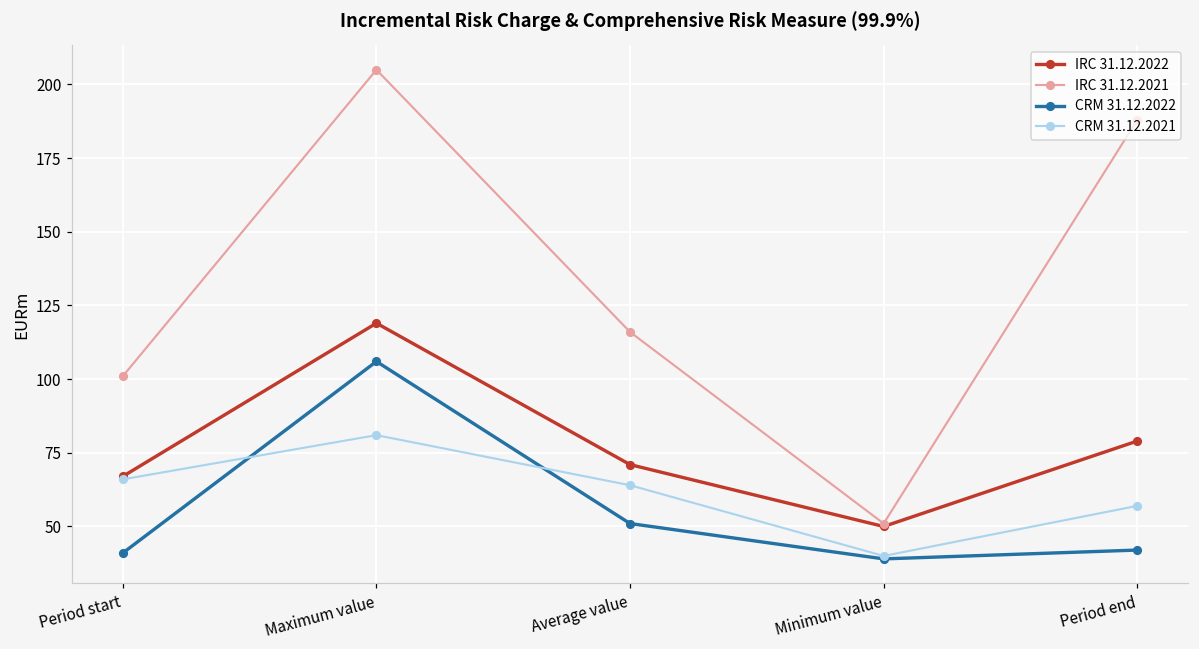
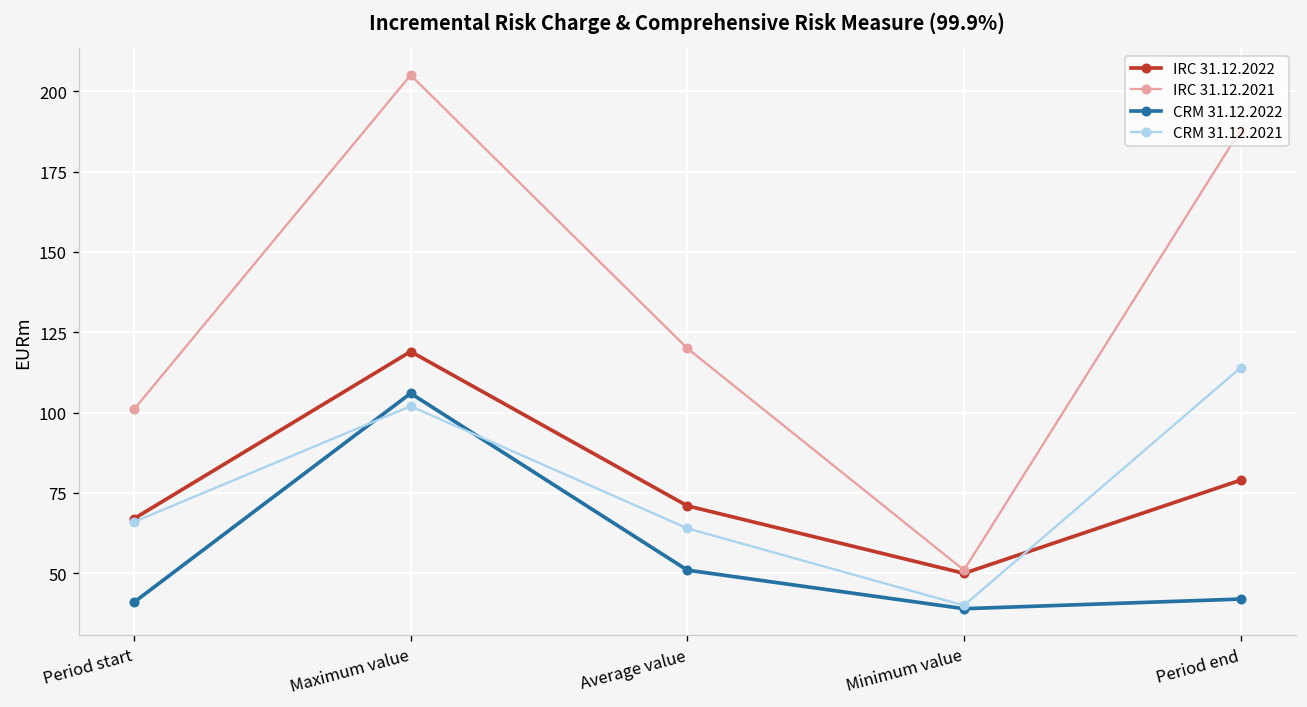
  {
    "IRC 31.12.2022": {
      "Period start": 67,
      "Maximum value": 119,
      "Average value": 71,
      "Minimum value": 50,
      "Period end": 79
    },
    "IRC 31.12.2021": {
      "Period start": 101,
      "Maximum value": 205,
-     "Average value": 116,
+     "Average value": 120,
      "Minimum value": 51
    },
    "CRM 31.12.2022": {
      "Period start": 41,
      "Maximum value": 106,
      "Average value": 51,
      "Minimum value": 39,
      "Period end": 42
    },
    "CRM 31.12.2021": {
      "Period start": 66,
-     "Maximum value": 81,
+     "Maximum value": 102,
      "Average value": 64,
      "Minimum value": 40,
-     "Period end": 57
+     "Period end": 114
    }
  }
